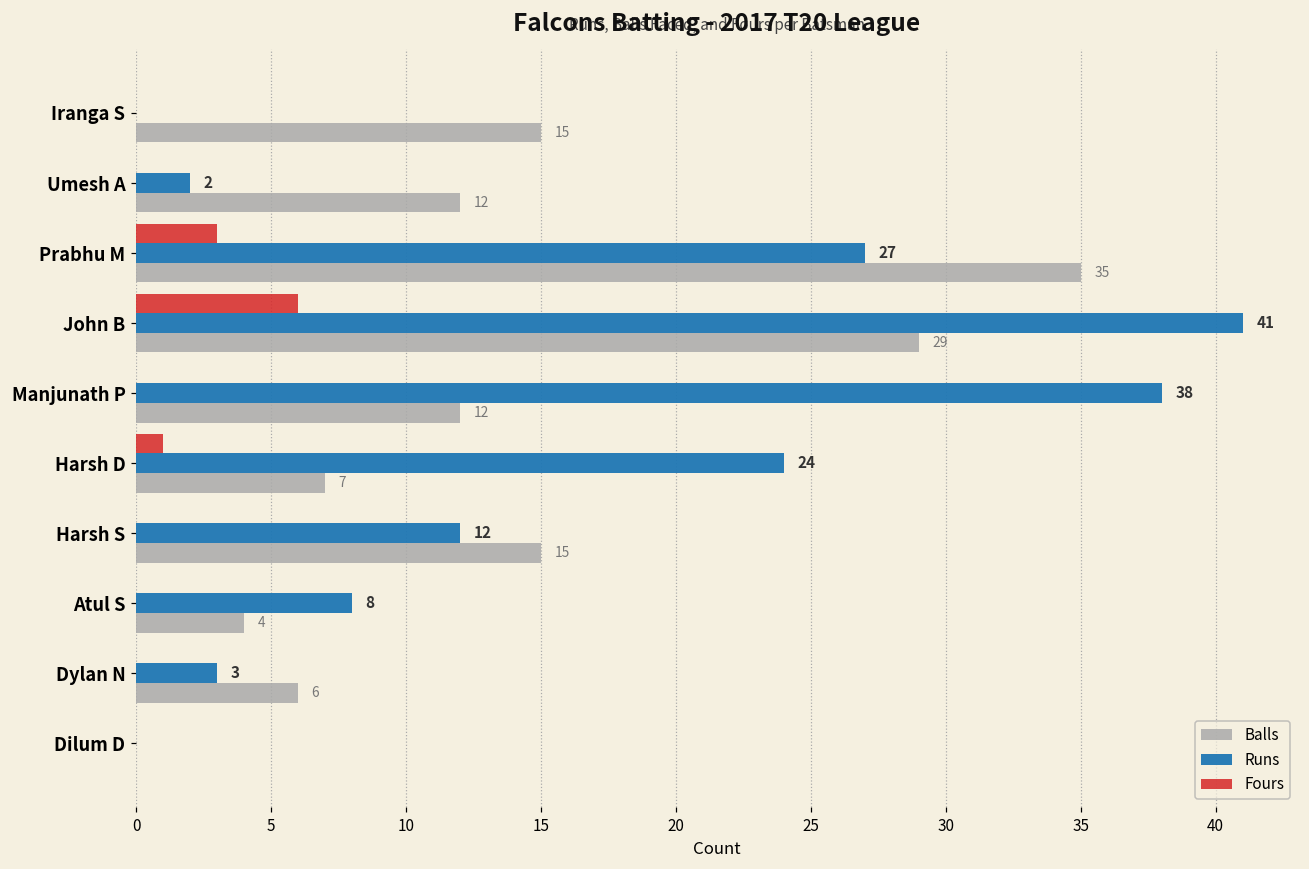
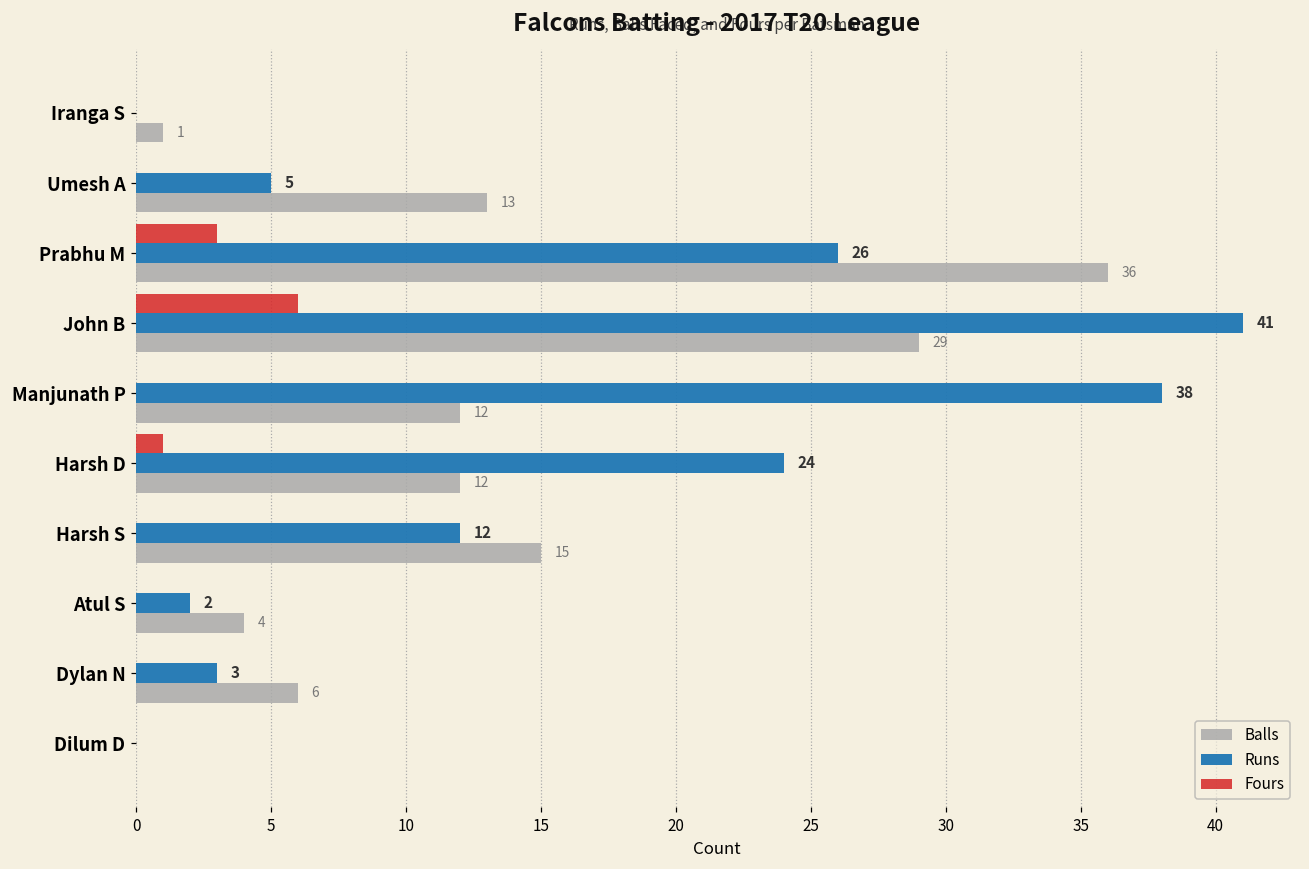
  {
    "Balls": {
-     "Iranga S": 15,
-     "Umesh A": 12,
-     "Prabhu M": 35,
+     "Iranga S": 1,
+     "Umesh A": 13,
+     "Prabhu M": 36,
      "John B": 29,
      "Manjunath P": 12,
-     "Harsh D": 7,
+     "Harsh D": 12,
      "Harsh S": 15,
      "Atul S": 4,
      "Dylan N": 6
    },
    "Runs": {
-     "Umesh A": 2,
-     "Prabhu M": 27,
+     "Umesh A": 5,
+     "Prabhu M": 26,
      "John B": 41,
      "Manjunath P": 38,
      "Harsh D": 24,
      "Harsh S": 12,
-     "Atul S": 8,
+     "Atul S": 2,
      "Dylan N": 3
    },
    "Fours": {
      "Iranga S": 0.0,
      "Umesh A": 0.0,
      "Prabhu M": 3.0,
      "John B": 6.0,
      "Manjunath P": 0.0,
      "Harsh D": 1.0,
      "Harsh S": 0.0,
      "Atul S": 0.0,
      "Dylan N": 0.0,
      "Dilum D": 0.0
    }
  }
